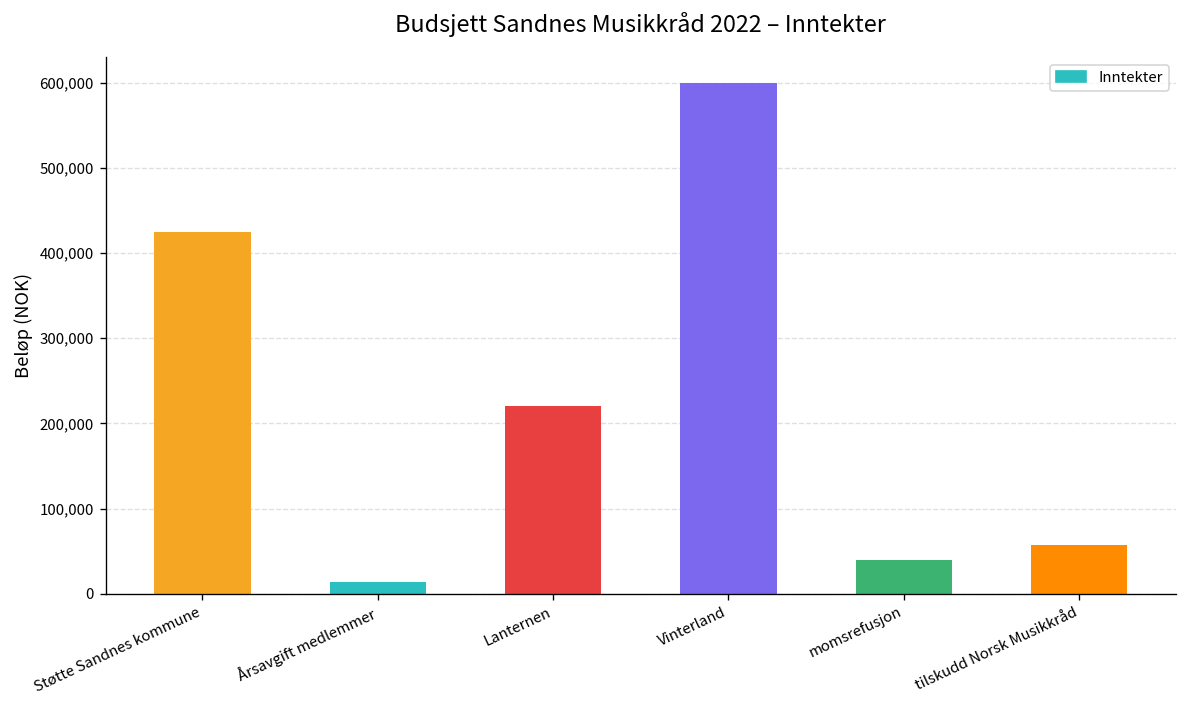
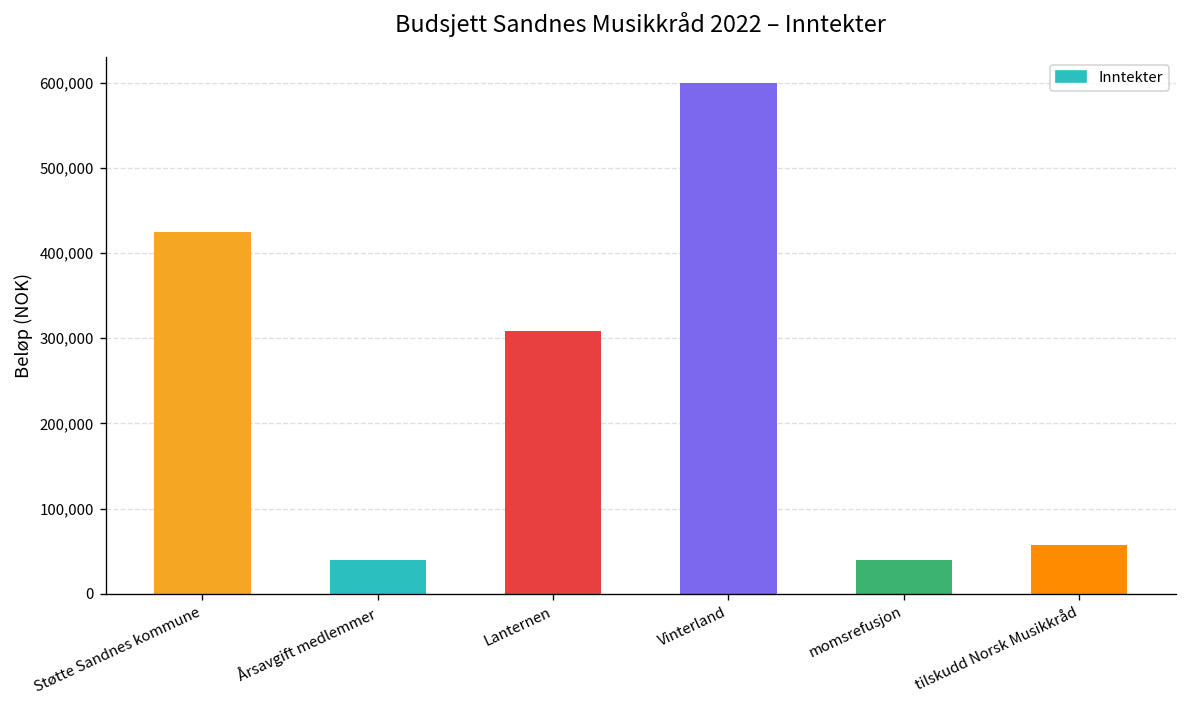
  {
    "Støtte Sandnes kommune": "430,000",
-   "Årsavgift medlemmer": "10,000",
-   "Lanternen": "220,000",
+   "Årsavgift medlemmer": "40,000",
+   "Lanternen": "310,000",
    "Vinterland": "600,000",
    "momsrefusjon": "40,000",
    "tilskudd Norsk Musikkråd": "60,000"
  }
